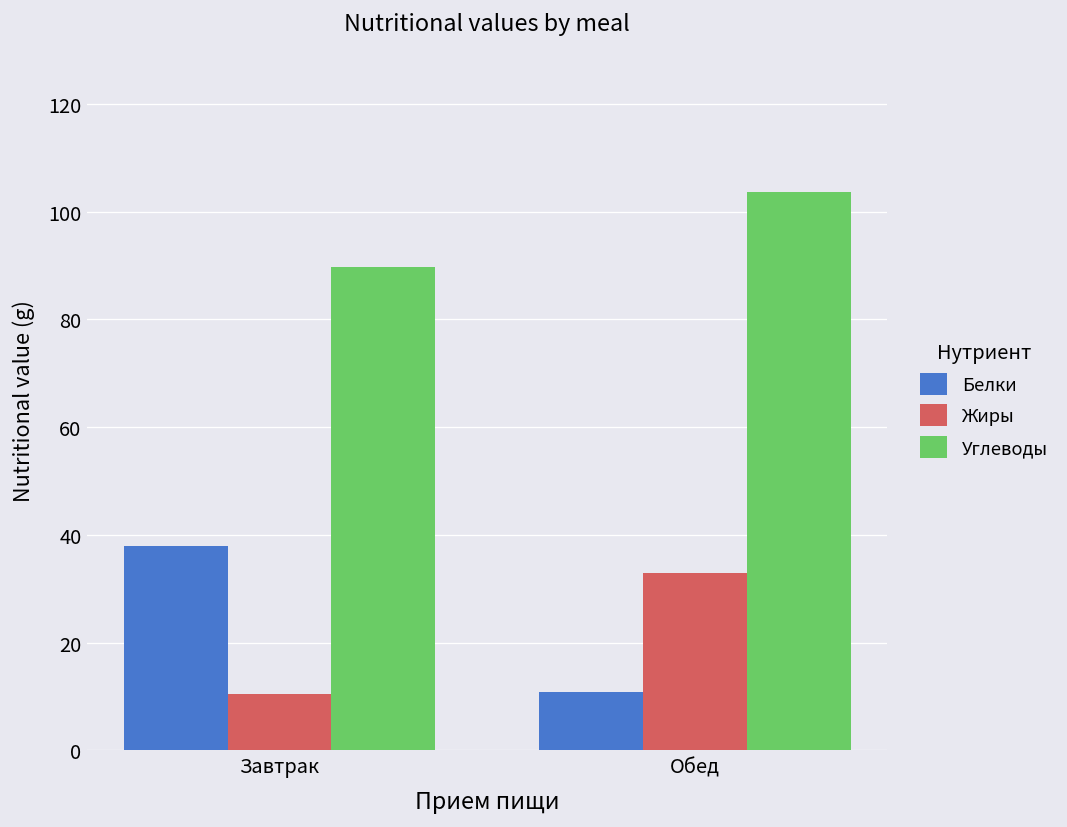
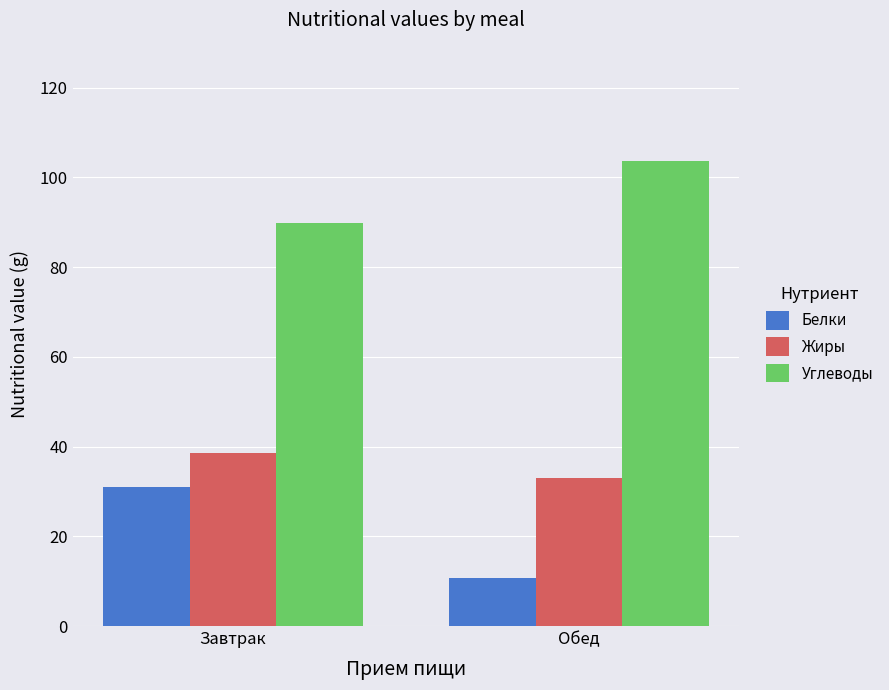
  {
    "Белки": {
-     "Завтрак": 38,
+     "Завтрак": 31,
      "Обед": 11
    },
    "Жиры": {
-     "Завтрак": 10,
+     "Завтрак": 39,
      "Обед": 33
    },
    "Углеводы": {
      "Завтрак": 90,
      "Обед": 104
    }
  }
